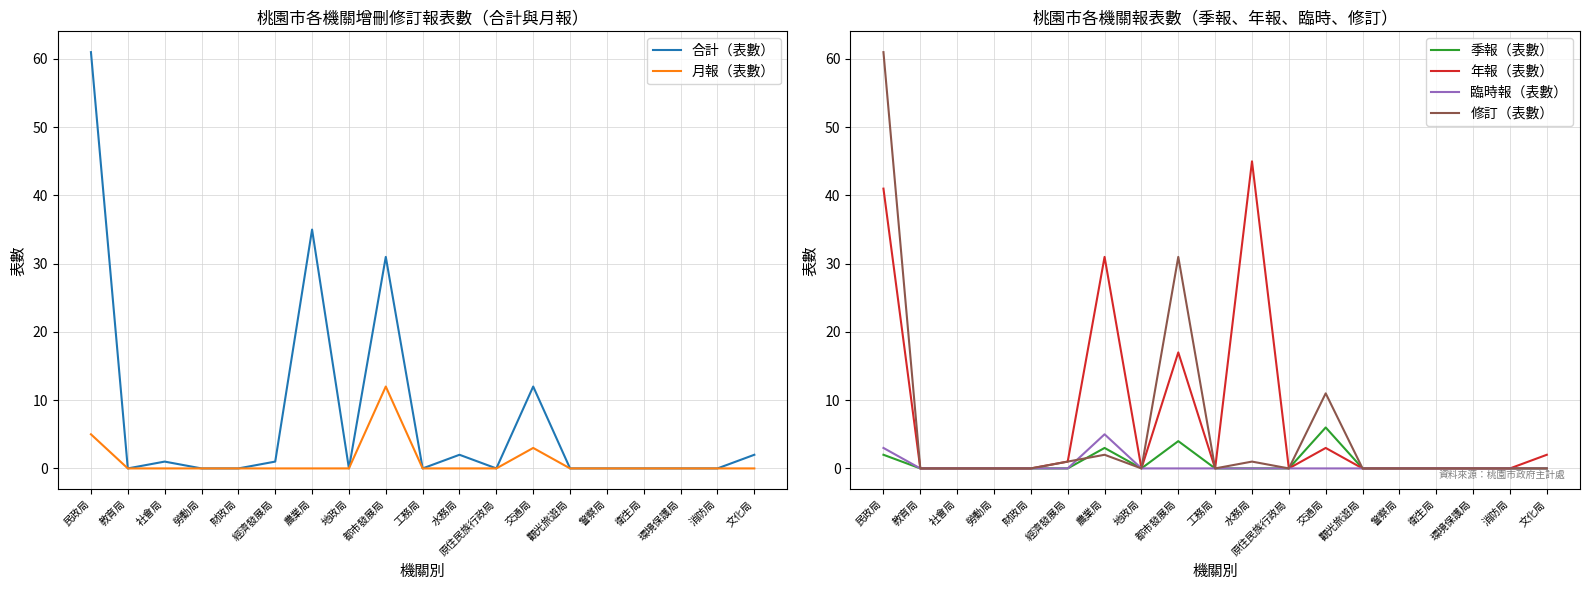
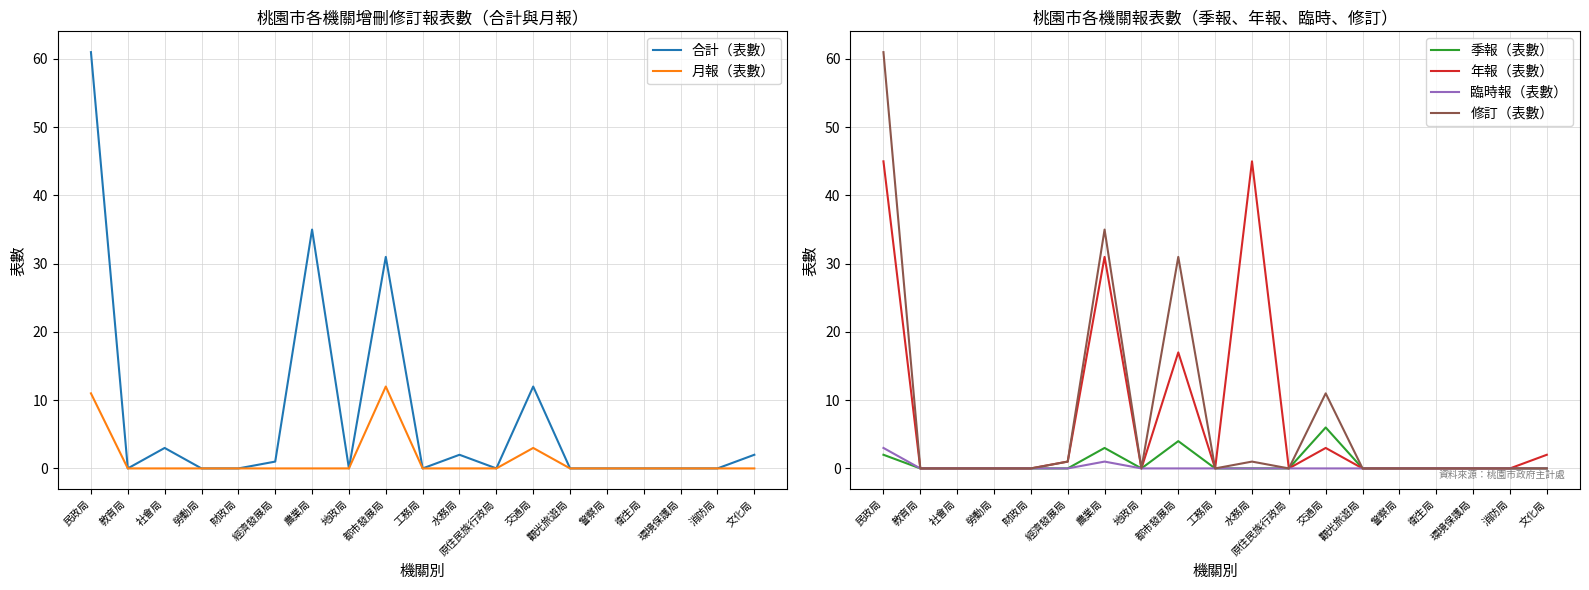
  {
    "桃園市各機關增刪修訂報表數（合計與月報）": {
      "合計（表數）": {
        "民政局": 61,
-       "社會局": 1,
+       "社會局": 3,
        "經濟發展局": 1,
        "農業局": 35,
        "都市發展局": 31,
        "水務局": 2,
        "交通局": 12,
        "文化局": 2
      },
      "月報（表數）": {
-       "民政局": 5,
+       "民政局": 11,
        "社會局": 0,
        "經濟發展局": 0,
        "農業局": 0,
        "都市發展局": 12,
        "水務局": 0,
        "交通局": 3,
        "文化局": 0
      }
    },
    "桃園市各機關報表數（季報、年報、臨時、修訂）": {
      "季報（表數）": {
        "民政局": 2,
        "農業局": 3,
        "都市發展局": 4,
        "交通局": 6
      },
      "年報（表數）": {
-       "民政局": 41,
+       "民政局": 45,
        "農業局": 31,
        "都市發展局": 17,
        "水務局": 45,
        "交通局": 3,
        "文化局": 2
      },
      "臨時報（表數）": {
        "民政局": 3,
-       "農業局": 5,
+       "農業局": 1,
        "都市發展局": 0,
        "交通局": 0
      },
      "修訂（表數）": {
        "民政局": 61,
-       "農業局": 2,
+       "農業局": 35,
        "都市發展局": 31,
        "水務局": 1,
        "交通局": 11
      }
    }
  }
